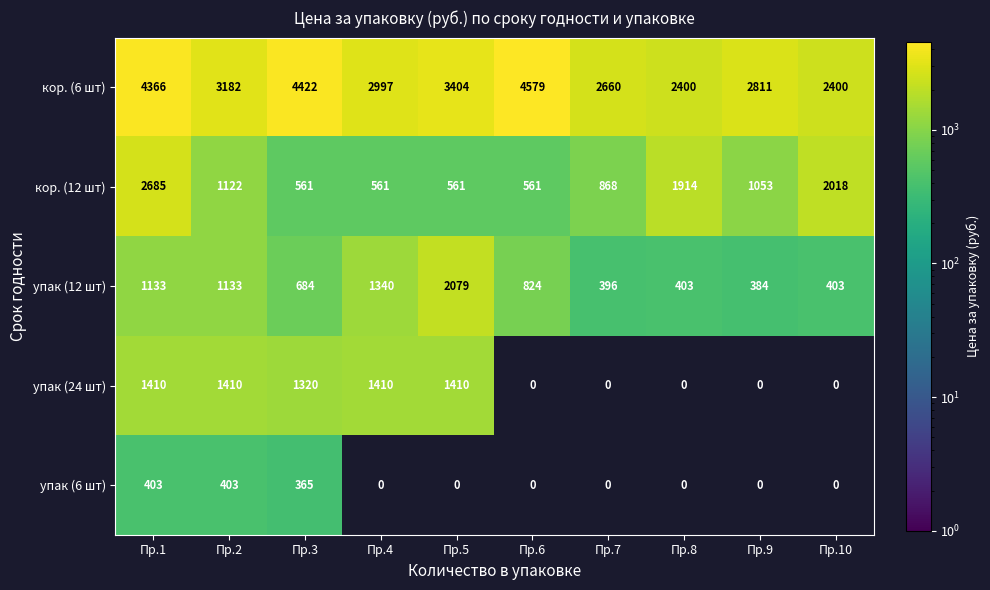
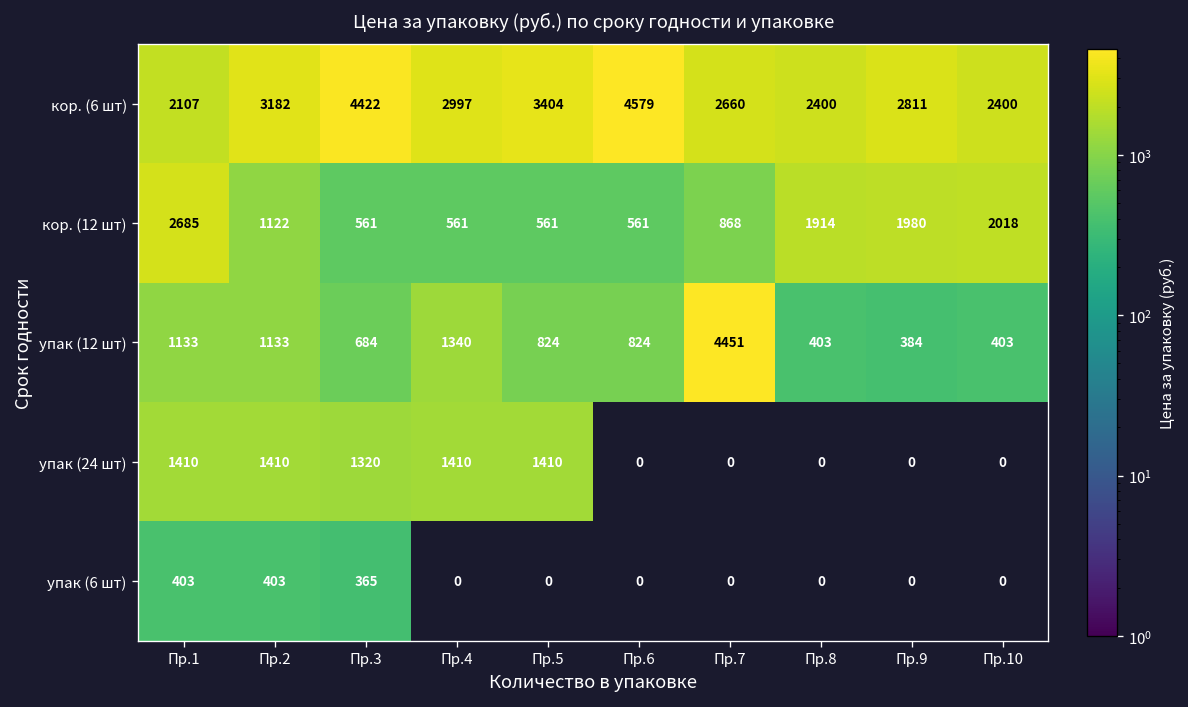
  {
    "кор. (6 шт)": {
-     "Пр.1": 4366,
+     "Пр.1": 2107,
      "Пр.2": 3182,
      "Пр.3": 4422,
      "Пр.4": 2997,
      "Пр.5": 3404,
      "Пр.6": 4579,
      "Пр.7": 2660,
      "Пр.8": 2400,
      "Пр.9": 2811,
      "Пр.10": 2400
    },
    "кор. (12 шт)": {
      "Пр.1": 2685,
      "Пр.2": 1122,
      "Пр.3": 561,
      "Пр.4": 561,
      "Пр.5": 561,
      "Пр.6": 561,
      "Пр.7": 868,
      "Пр.8": 1914,
-     "Пр.9": 1053,
+     "Пр.9": 1980,
      "Пр.10": 2018
    },
    "упак (12 шт)": {
      "Пр.1": 1133,
      "Пр.2": 1133,
      "Пр.3": 684,
      "Пр.4": 1340,
-     "Пр.5": 2079,
+     "Пр.5": 824,
      "Пр.6": 824,
-     "Пр.7": 396,
+     "Пр.7": 4451,
      "Пр.8": 403,
      "Пр.9": 384,
      "Пр.10": 403
    },
    "упак (24 шт)": {
      "Пр.1": 1410,
      "Пр.2": 1410,
      "Пр.3": 1320,
      "Пр.4": 1410,
      "Пр.5": 1410
    },
    "упак (6 шт)": {
      "Пр.1": 403,
      "Пр.2": 403,
      "Пр.3": 365
    }
  }
